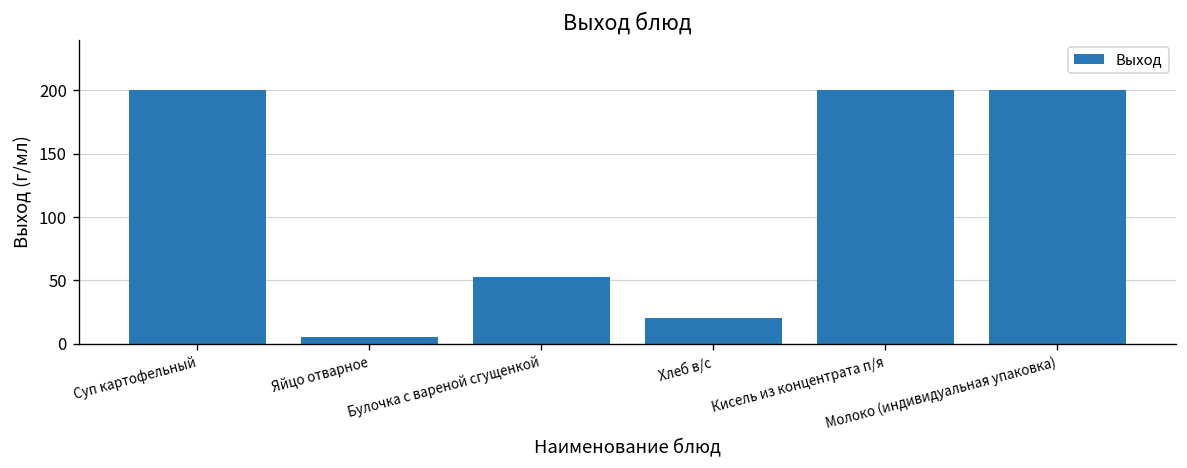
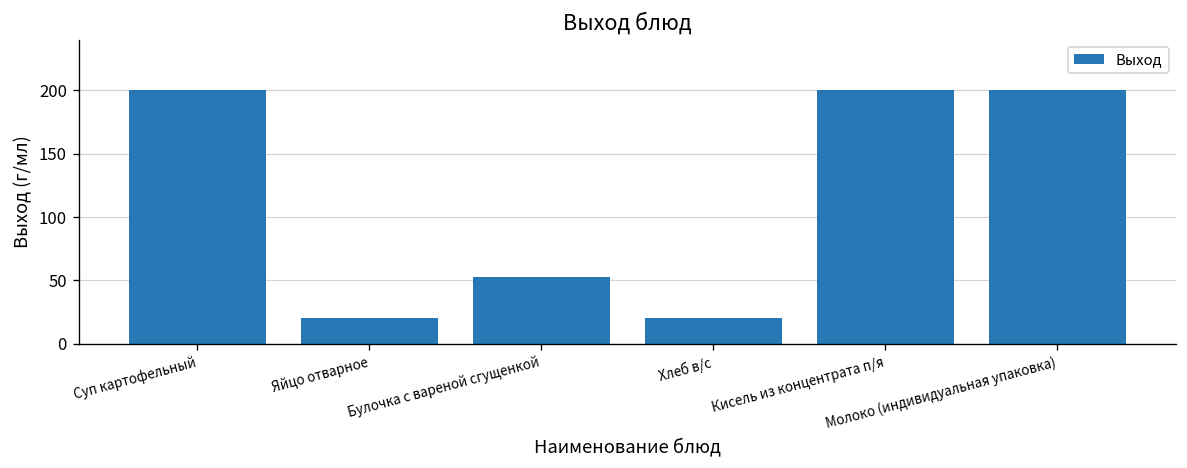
  {
    "Суп картофельный": 200,
-   "Яйцо отварное": 5,
+   "Яйцо отварное": 20,
    "Булочка с вареной сгущенкой": 53,
    "Хлеб в/с": 20,
    "Кисель из концентрата п/я": 200,
    "Молоко (индивидуальная упаковка)": 200
  }
